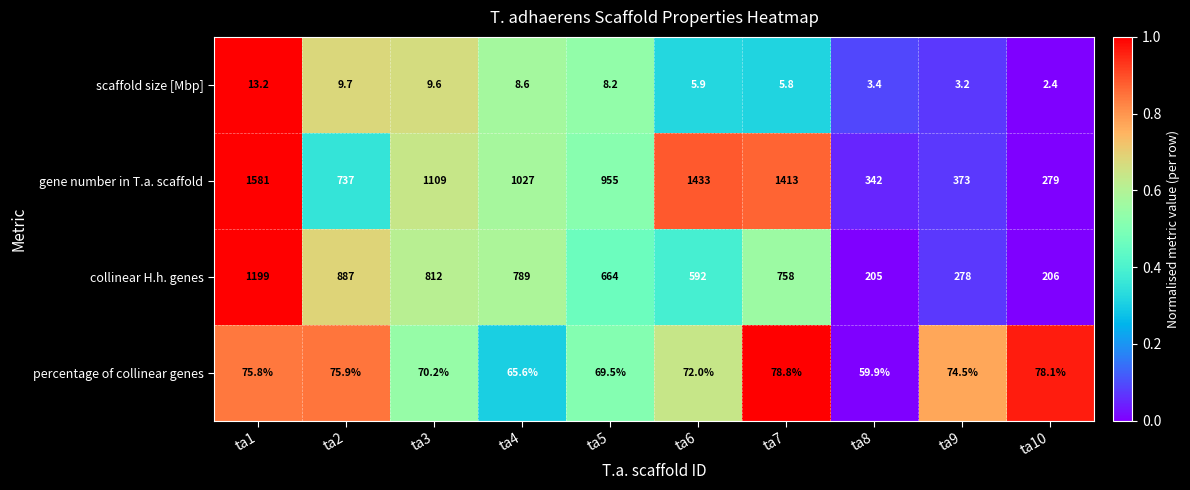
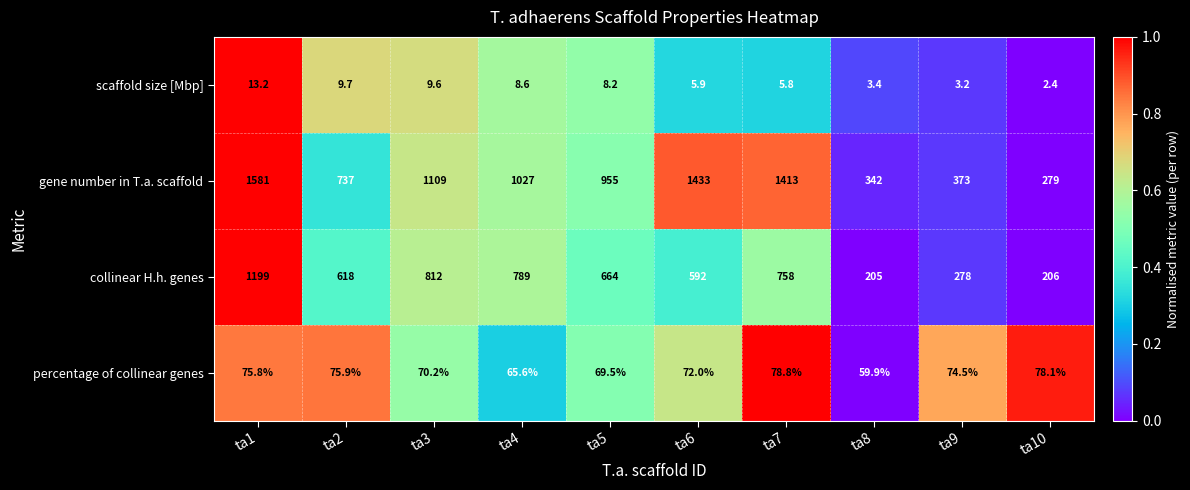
  {
    "scaffold size [Mbp]": {
      "ta1": "13.2",
      "ta2": "9.7",
      "ta3": "9.6",
      "ta4": "8.6",
      "ta5": "8.2",
      "ta6": "5.9",
      "ta7": "5.8",
      "ta8": "3.4",
      "ta9": "3.2",
      "ta10": "2.4"
    },
    "gene number in T.a. scaffold": {
      "ta1": "1581",
      "ta2": "737",
      "ta3": "1109",
      "ta4": "1027",
      "ta5": "955",
      "ta6": "1433",
      "ta7": "1413",
      "ta8": "342",
      "ta9": "373",
      "ta10": "279"
    },
    "collinear H.h. genes": {
      "ta1": "1199",
-     "ta2": "887",
+     "ta2": "618",
      "ta3": "812",
      "ta4": "789",
      "ta5": "664",
      "ta6": "592",
      "ta7": "758",
      "ta8": "205",
      "ta9": "278",
      "ta10": "206"
    },
    "percentage of collinear genes": {
      "ta1": "75.8%",
      "ta2": "75.9%",
      "ta3": "70.2%",
      "ta4": "65.6%",
      "ta5": "69.5%",
      "ta6": "72.0%",
      "ta7": "78.8%",
      "ta8": "59.9%",
      "ta9": "74.5%",
      "ta10": "78.1%"
    }
  }
